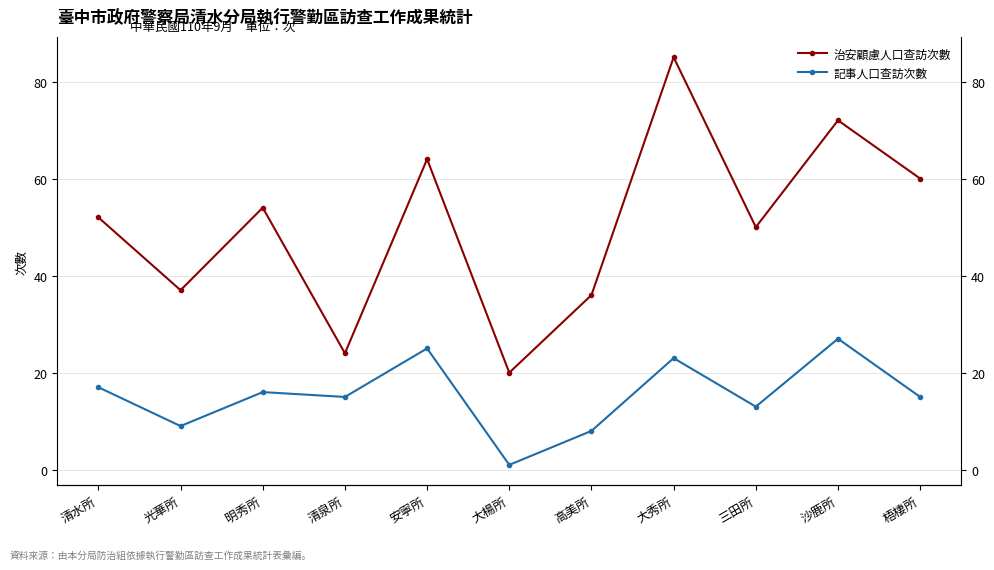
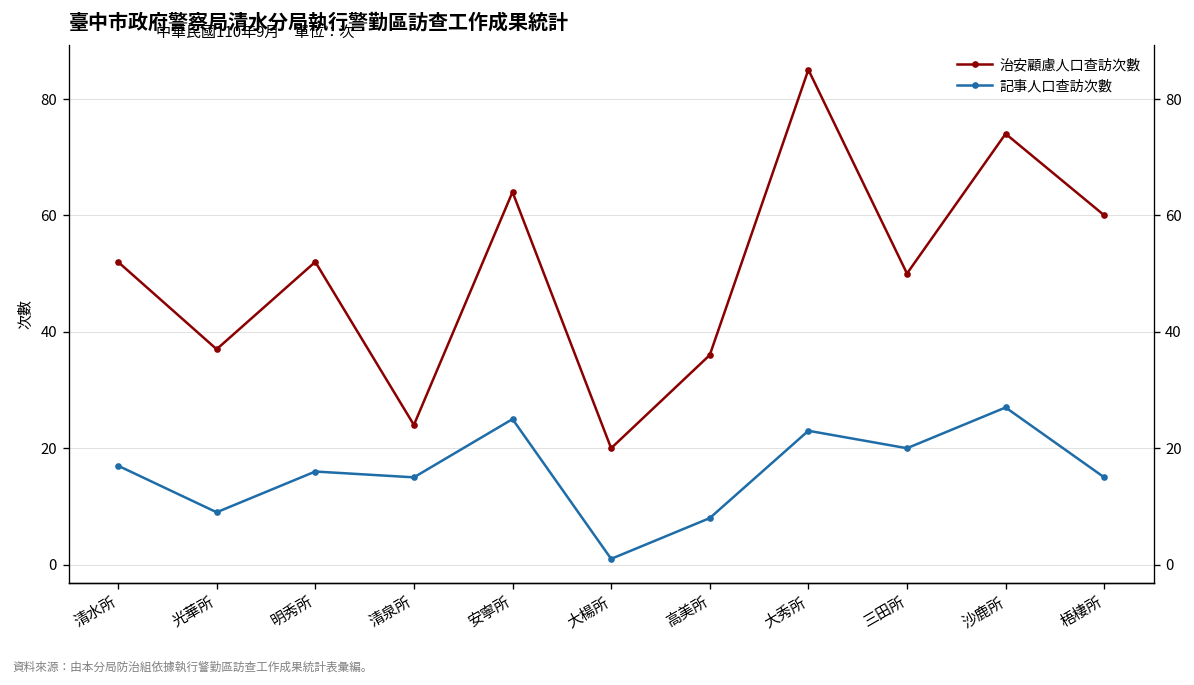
  {
    "治安顧慮人口查訪次數": {
      "清水所": 52,
      "光華所": 37,
-     "明秀所": 54,
+     "明秀所": 52,
      "清泉所": 24,
      "安寧所": 64,
      "大楊所": 20,
      "高美所": 36,
      "大秀所": 85,
      "三田所": 50,
-     "沙鹿所": 72,
+     "沙鹿所": 74,
      "梧棲所": 60
    },
    "記事人口查訪次數": {
      "清水所": 17,
      "光華所": 9,
      "明秀所": 16,
      "清泉所": 15,
      "安寧所": 25,
      "大楊所": 1,
      "高美所": 8,
      "大秀所": 23,
-     "三田所": 13,
+     "三田所": 20,
      "沙鹿所": 27,
      "梧棲所": 15
    }
  }
